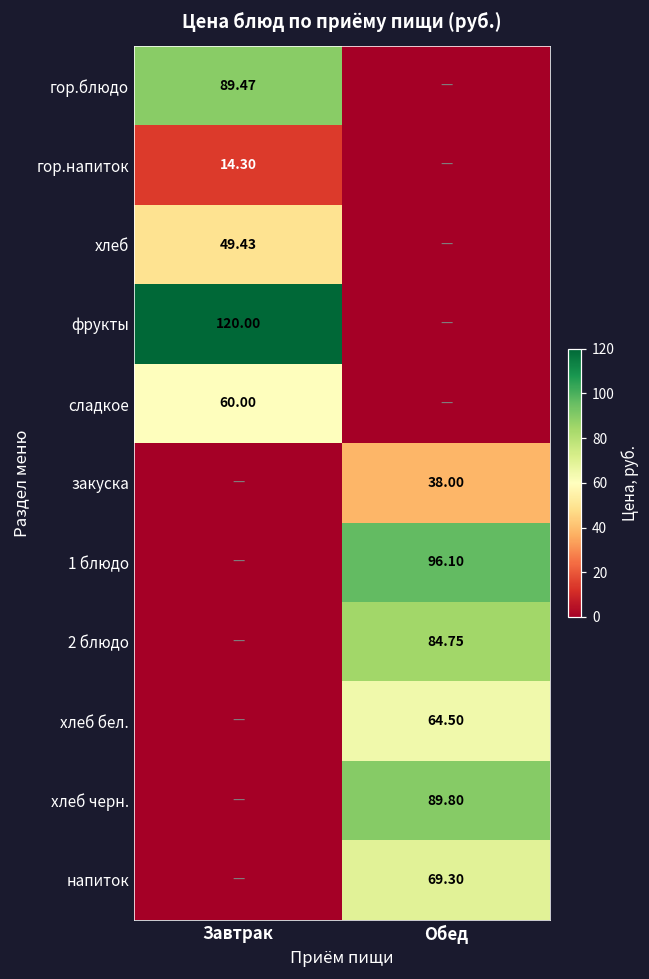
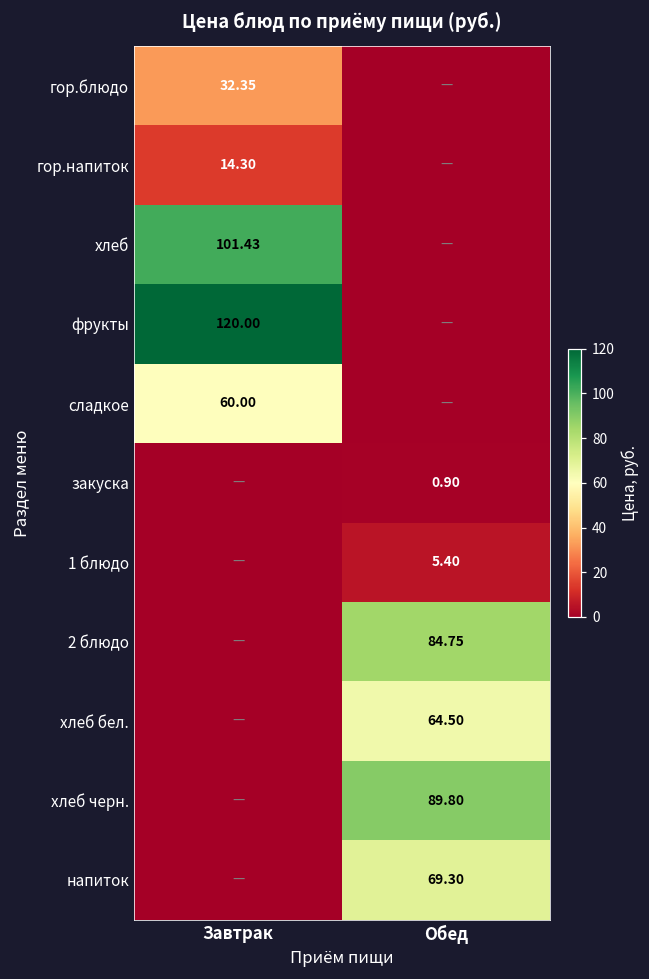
  {
    "гор.блюдо": {
-     "Завтрак": 89.47
+     "Завтрак": 32.35
    },
    "гор.напиток": {
      "Завтрак": 14.30
    },
    "хлеб": {
-     "Завтрак": 49.43
+     "Завтрак": 101.43
    },
    "фрукты": {
      "Завтрак": 120.00
    },
    "сладкое": {
      "Завтрак": 60.00
    },
    "закуска": {
-     "Обед": 38.00
+     "Обед": 0.90
    },
    "1 блюдо": {
-     "Обед": 96.10
+     "Обед": 5.40
    },
    "2 блюдо": {
      "Обед": 84.75
    },
    "хлеб бел.": {
      "Обед": 64.50
    },
    "хлеб черн.": {
      "Обед": 89.80
    },
    "напиток": {
      "Обед": 69.30
    }
  }
